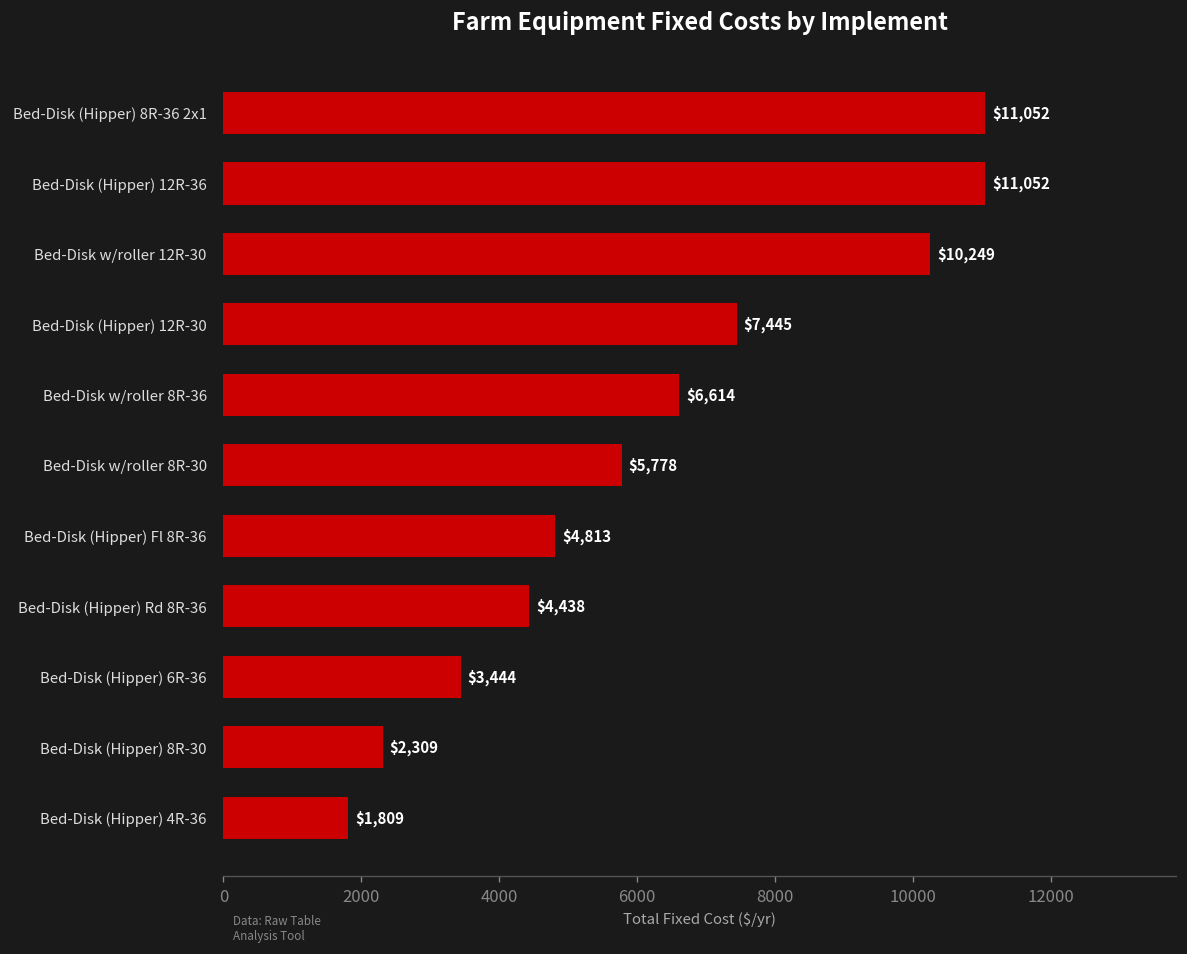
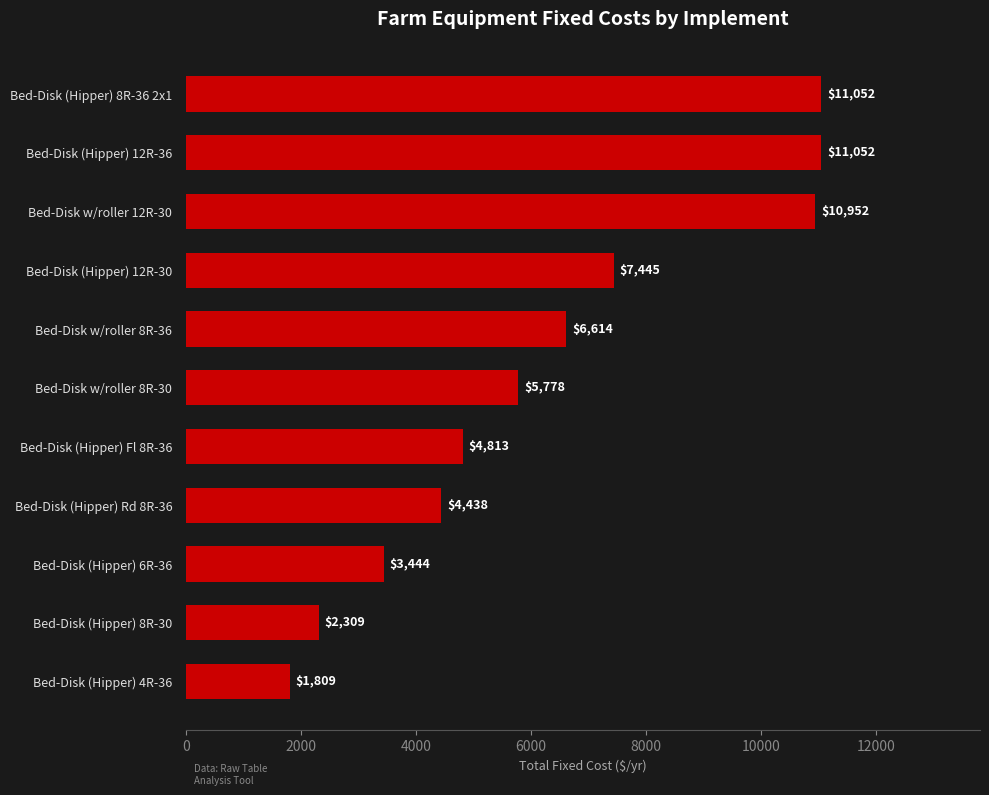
  {
    "Bed-Disk (Hipper) 8R-36 2x1": "$11,052",
    "Bed-Disk (Hipper) 12R-36": "$11,052",
-   "Bed-Disk w/roller 12R-30": "$10,249",
+   "Bed-Disk w/roller 12R-30": "$10,952",
    "Bed-Disk (Hipper) 12R-30": "$7,445",
    "Bed-Disk w/roller 8R-36": "$6,614",
    "Bed-Disk w/roller 8R-30": "$5,778",
    "Bed-Disk (Hipper) Fl 8R-36": "$4,813",
    "Bed-Disk (Hipper) Rd 8R-36": "$4,438",
    "Bed-Disk (Hipper) 6R-36": "$3,444",
    "Bed-Disk (Hipper) 8R-30": "$2,309",
    "Bed-Disk (Hipper) 4R-36": "$1,809"
  }
